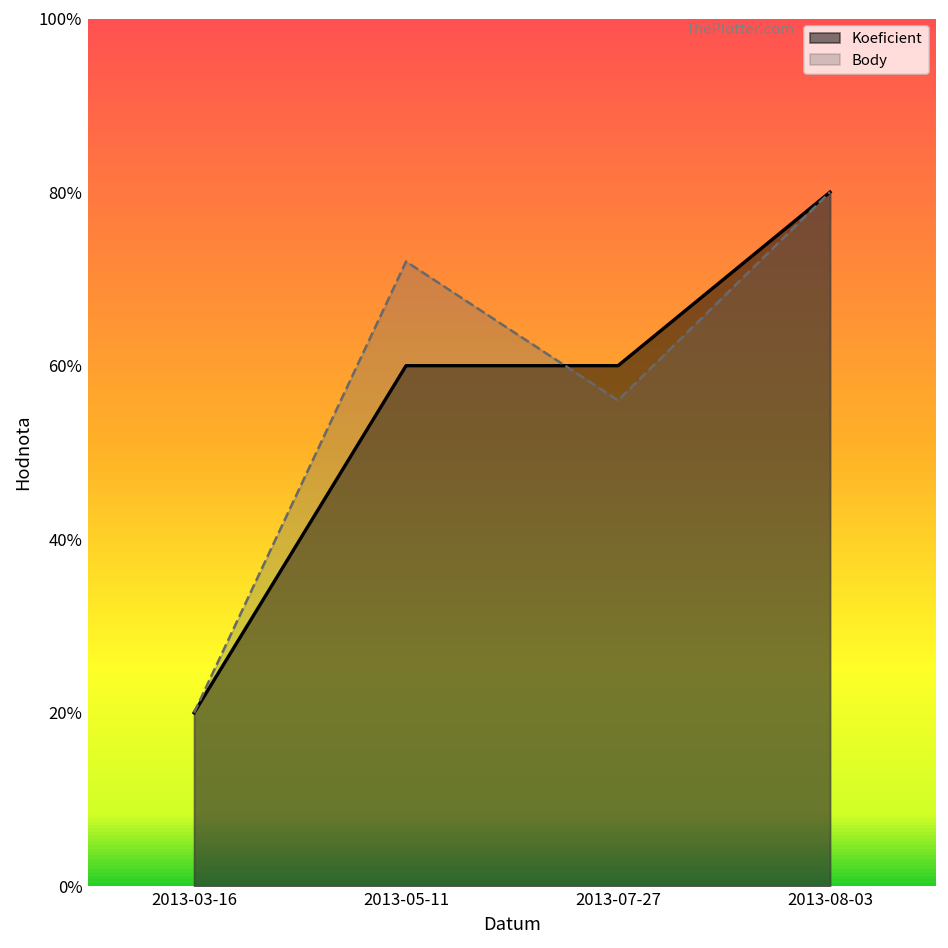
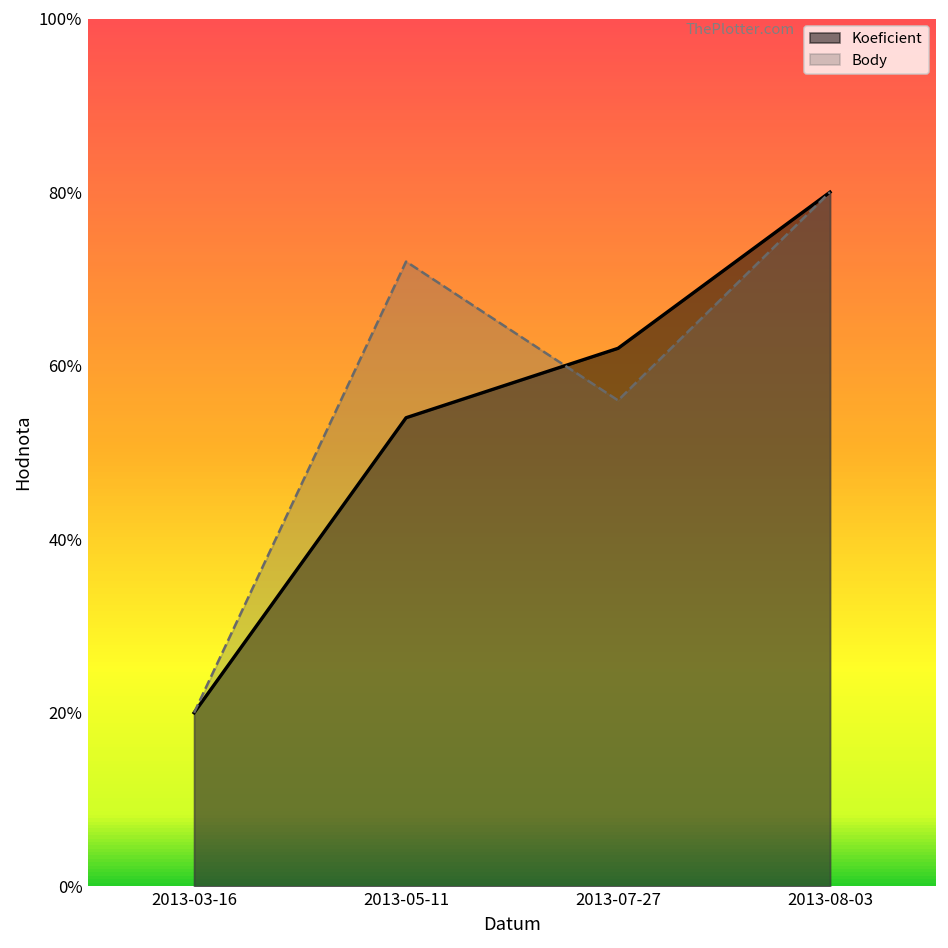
  {
    "Koeficient": {
-     "2013-05-11": "60%",
-     "2013-07-27": "60%"
+     "2013-05-11": "54%",
+     "2013-07-27": "62%"
    },
    "Body": {
      "2013-05-11": "72%",
      "2013-07-27": "56%"
    }
  }
